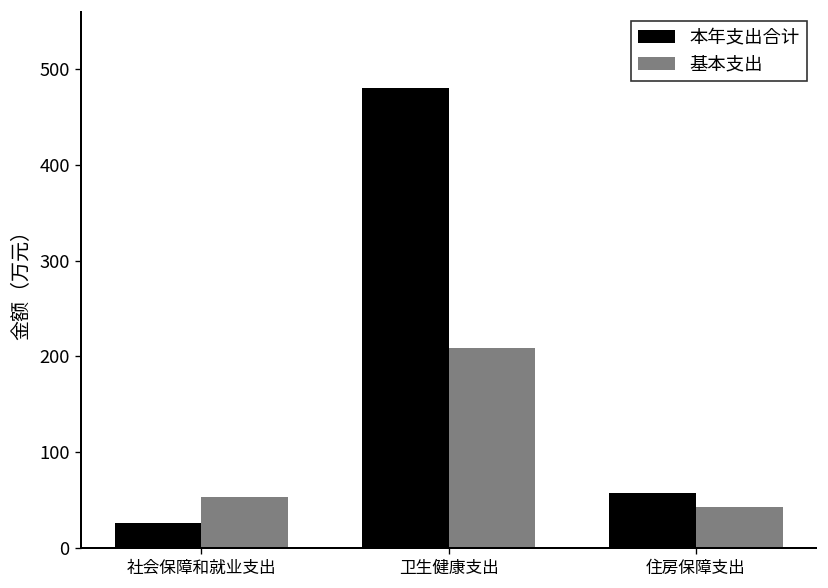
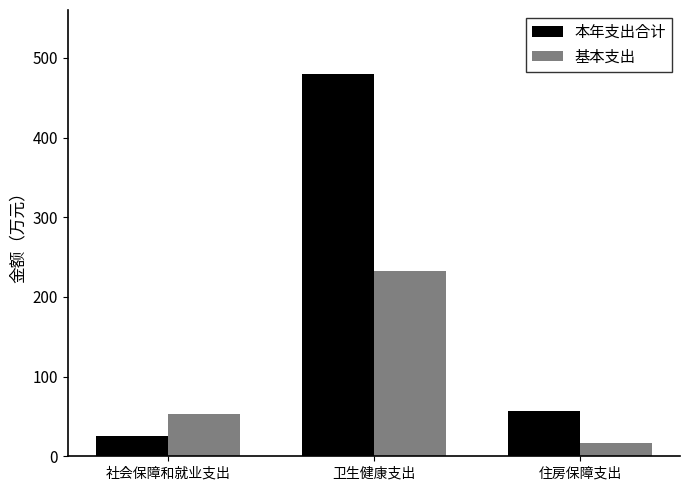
  {
    "本年支出合计": {
      "社会保障和就业支出": 30,
      "卫生健康支出": 480,
      "住房保障支出": 60
    },
    "基本支出": {
      "社会保障和就业支出": 50,
-     "卫生健康支出": 210,
-     "住房保障支出": 40
+     "卫生健康支出": 230,
+     "住房保障支出": 20
    }
  }
